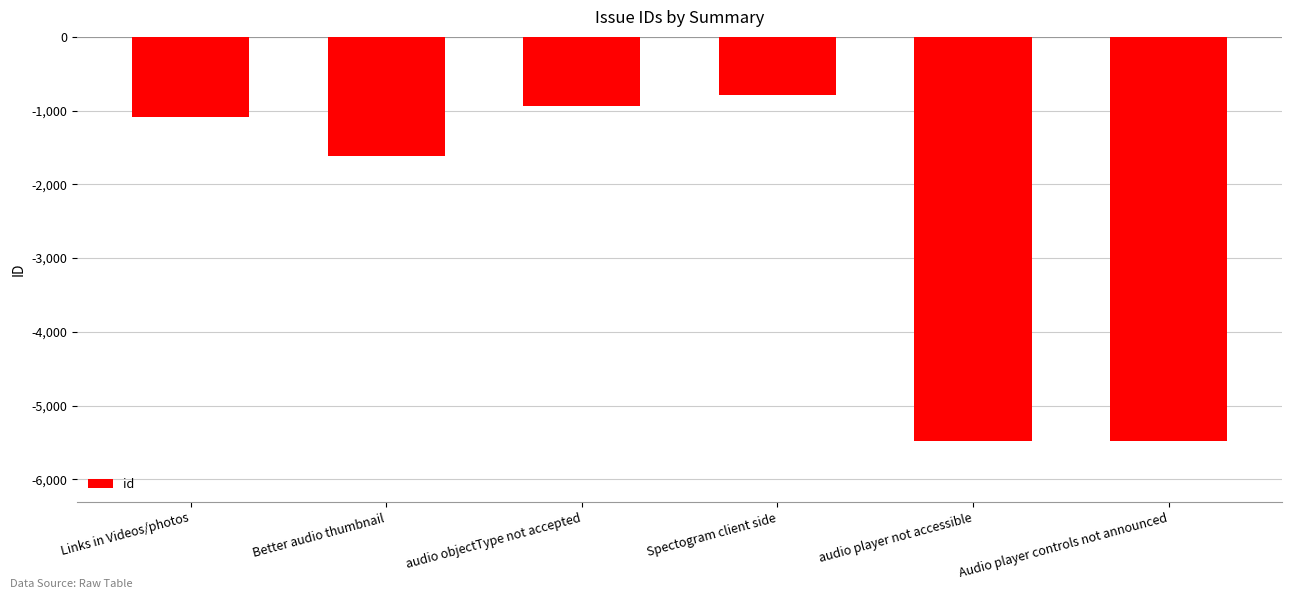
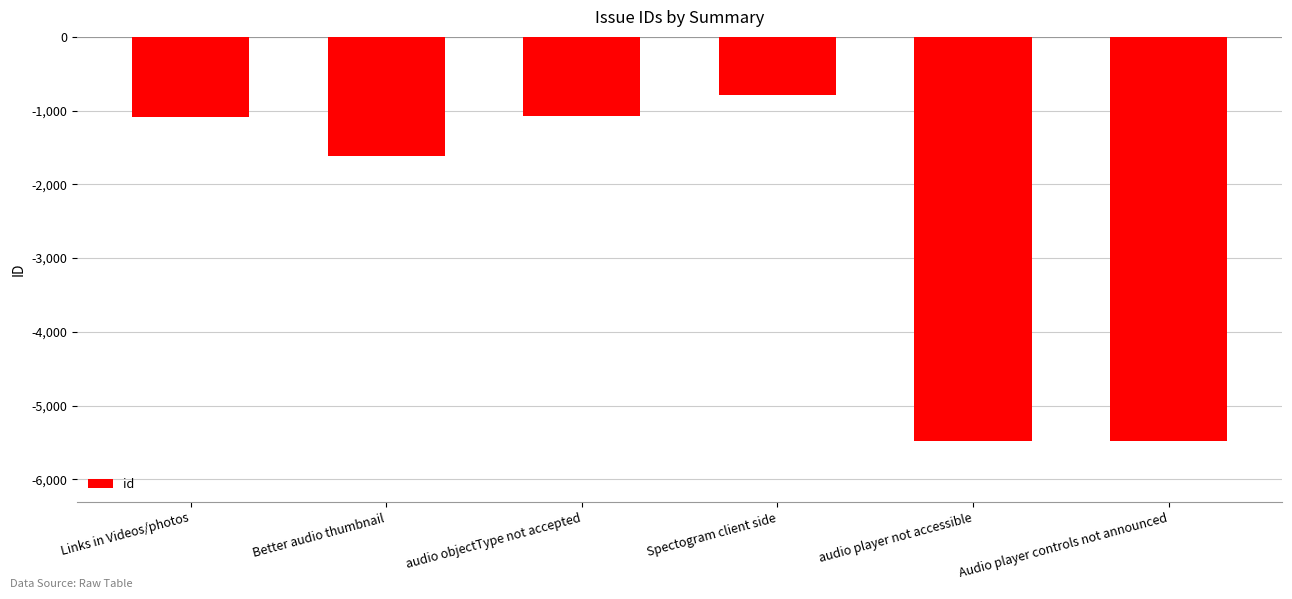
  {
    "Links in Videos/photos": "-1,100",
    "Better audio thumbnail": "-1,600",
-   "audio objectType not accepted": "-900",
+   "audio objectType not accepted": "-1,100",
    "Spectogram client side": "-800",
    "audio player not accessible": "-5,500",
    "Audio player controls not announced": "-5,500"
  }
